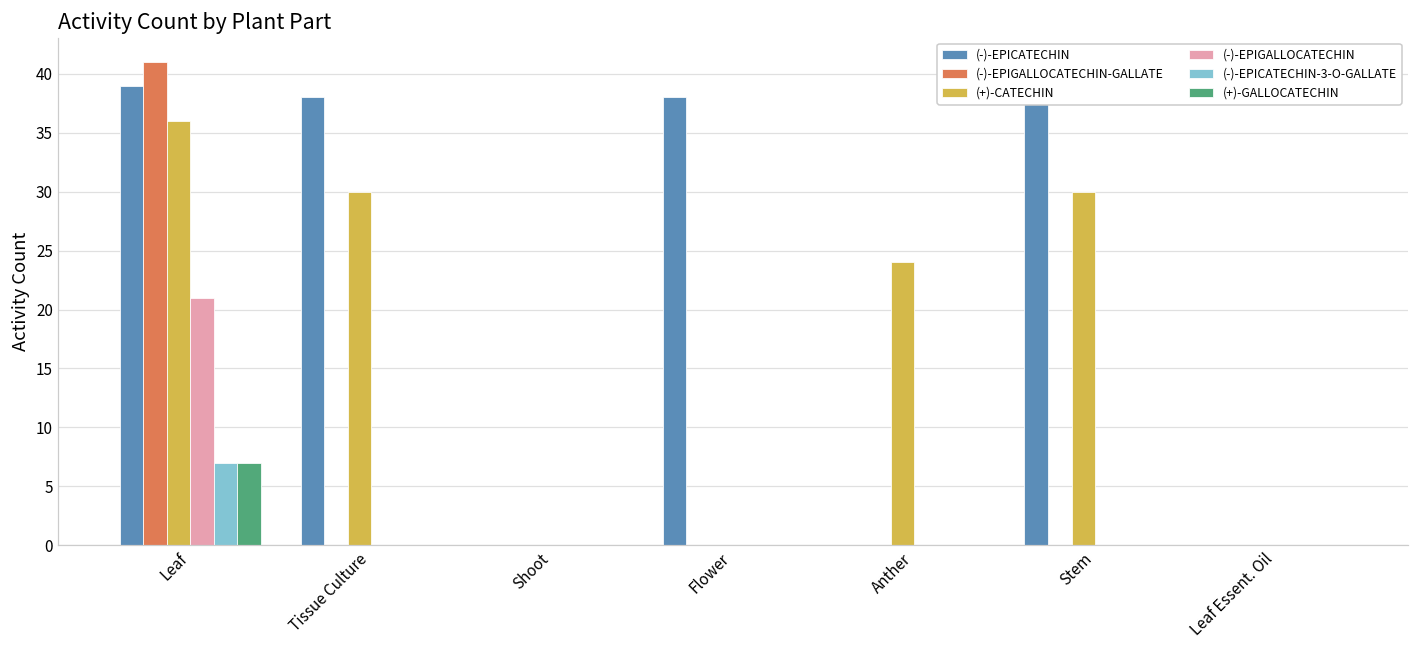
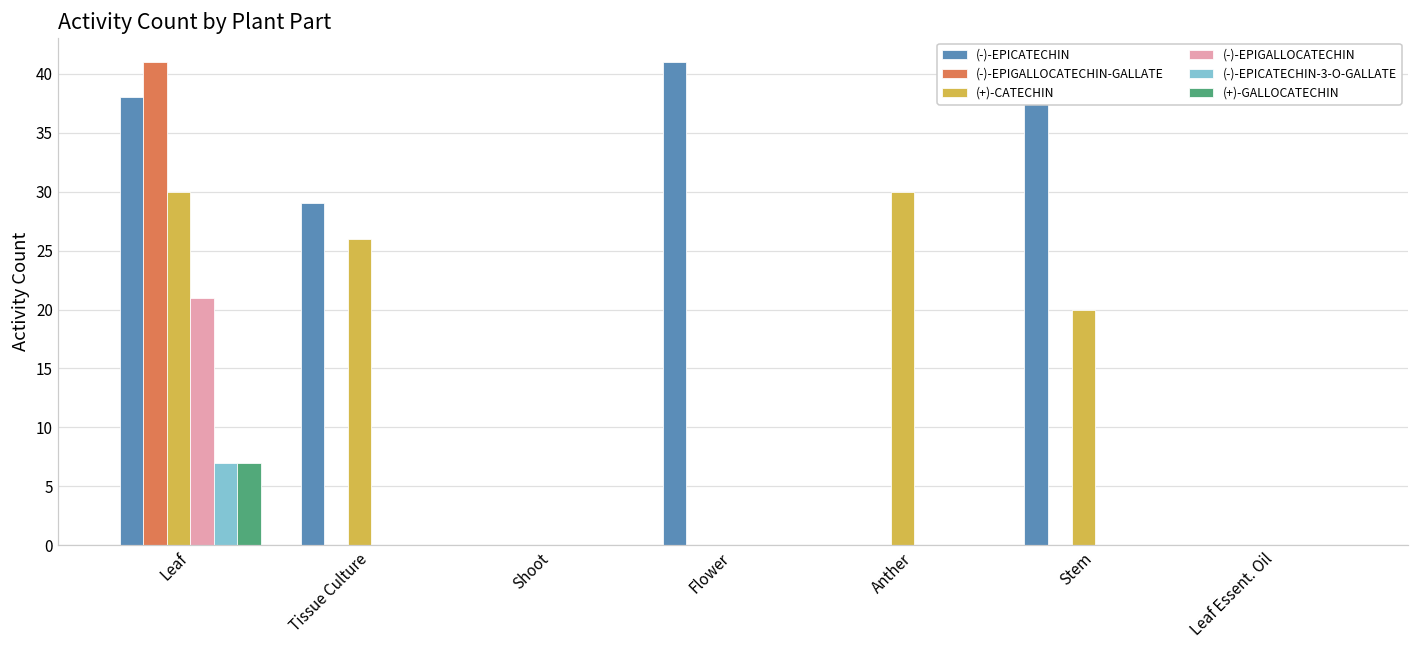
  {
    "(-)-EPICATECHIN": {
-     "Leaf": 39,
-     "Tissue Culture": 38,
+     "Leaf": 38,
+     "Tissue Culture": 29,
      "Shoot": 0,
-     "Flower": 38,
+     "Flower": 41,
      "Anther": 0,
      "Leaf Essent. Oil": 0
    },
    "(-)-EPIGALLOCATECHIN-GALLATE": {
      "Leaf": 41,
      "Tissue Culture": 0,
      "Shoot": 0,
      "Flower": 0,
      "Anther": 0,
      "Stem": 0,
      "Leaf Essent. Oil": 0
    },
    "(+)-CATECHIN": {
-     "Leaf": 36,
-     "Tissue Culture": 30,
+     "Leaf": 30,
+     "Tissue Culture": 26,
      "Shoot": 0,
      "Flower": 0,
-     "Anther": 24,
-     "Stem": 30,
+     "Anther": 30,
+     "Stem": 20,
      "Leaf Essent. Oil": 0
    },
    "(-)-EPIGALLOCATECHIN": {
      "Leaf": 21,
      "Tissue Culture": 0,
      "Shoot": 0,
      "Flower": 0,
      "Anther": 0,
      "Stem": 0,
      "Leaf Essent. Oil": 0
    },
    "(-)-EPICATECHIN-3-O-GALLATE": {
      "Leaf": 7,
      "Tissue Culture": 0,
      "Shoot": 0,
      "Flower": 0,
      "Anther": 0,
      "Stem": 0,
      "Leaf Essent. Oil": 0
    },
    "(+)-GALLOCATECHIN": {
      "Leaf": 7,
      "Tissue Culture": 0,
      "Shoot": 0,
      "Flower": 0,
      "Anther": 0,
      "Stem": 0,
      "Leaf Essent. Oil": 0
    }
  }
